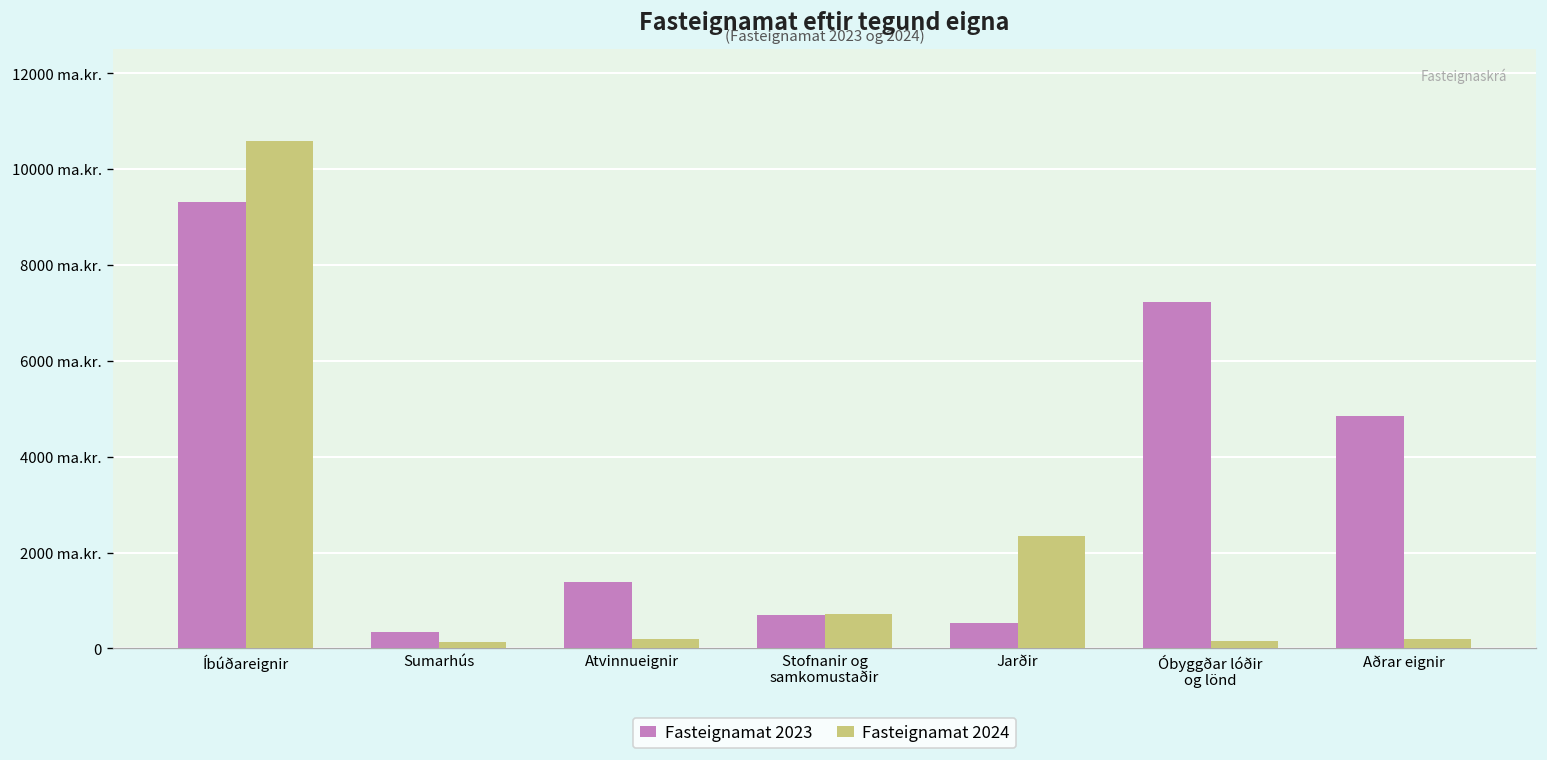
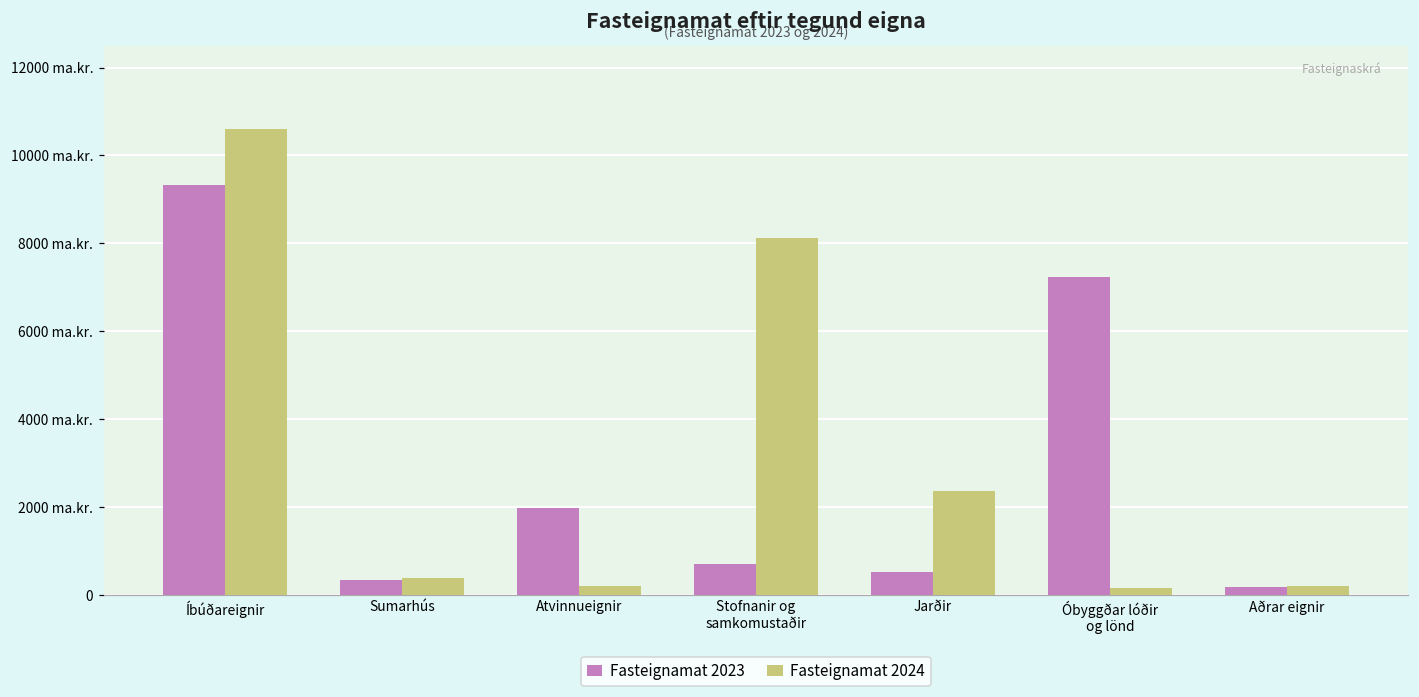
  {
    "Fasteignamat 2023": {
      "Íbúðareignir": "9300 ma.kr.",
      "Sumarhús": "300 ma.kr.",
-     "Atvinnueignir": "1400 ma.kr.",
+     "Atvinnueignir": "2000 ma.kr.",
      "Stofnanir og samkomustaðir": "700 ma.kr.",
      "Jarðir": "500 ma.kr.",
      "Óbyggðar lóðir og lönd": "7200 ma.kr.",
-     "Aðrar eignir": "4900 ma.kr."
+     "Aðrar eignir": "200 ma.kr."
    },
    "Fasteignamat 2024": {
      "Íbúðareignir": "10600 ma.kr.",
-     "Sumarhús": "100 ma.kr.",
+     "Sumarhús": "400 ma.kr.",
      "Atvinnueignir": "200 ma.kr.",
-     "Stofnanir og samkomustaðir": "700 ma.kr.",
+     "Stofnanir og samkomustaðir": "8100 ma.kr.",
      "Jarðir": "2400 ma.kr.",
      "Óbyggðar lóðir og lönd": "200 ma.kr.",
      "Aðrar eignir": "200 ma.kr."
    }
  }
